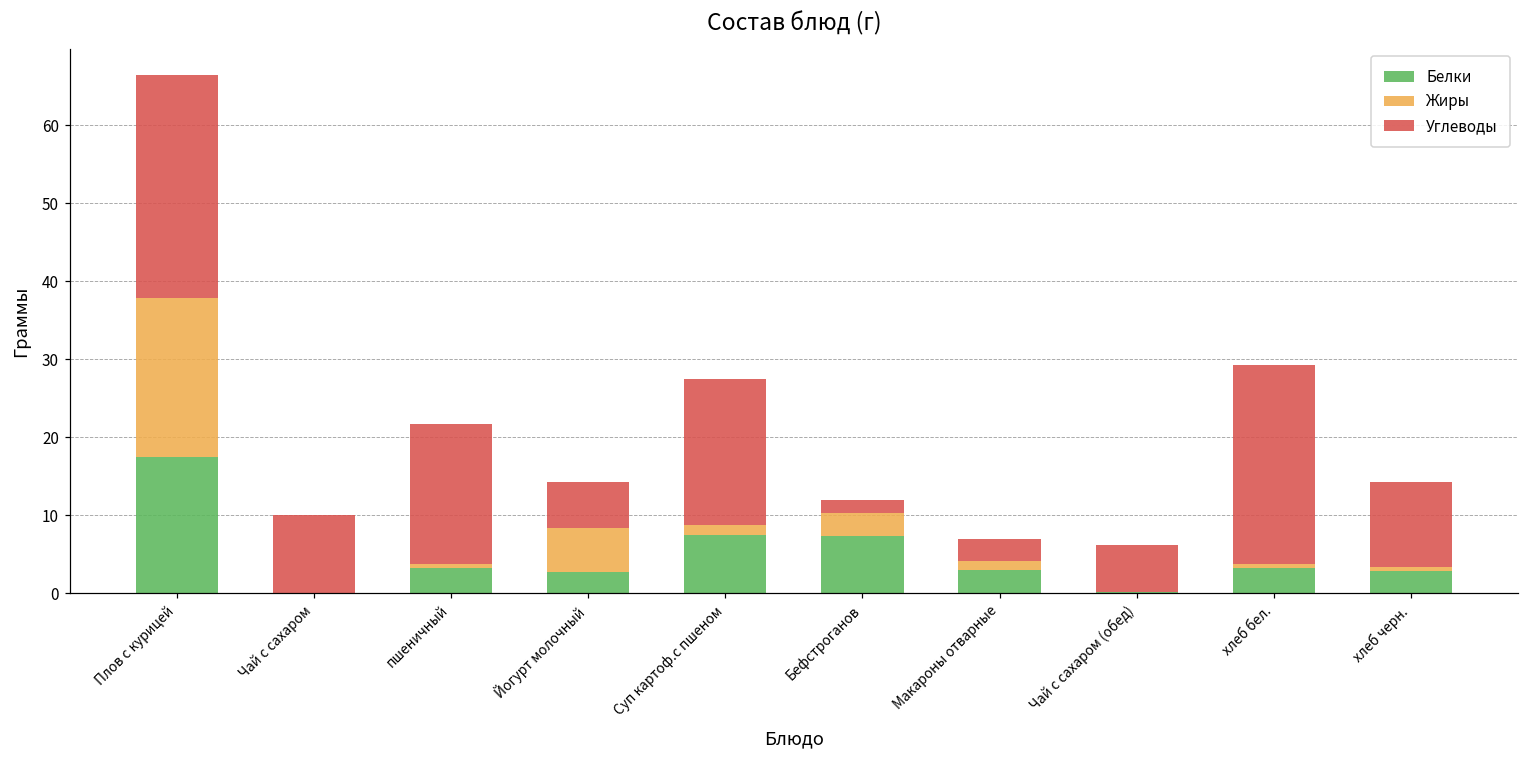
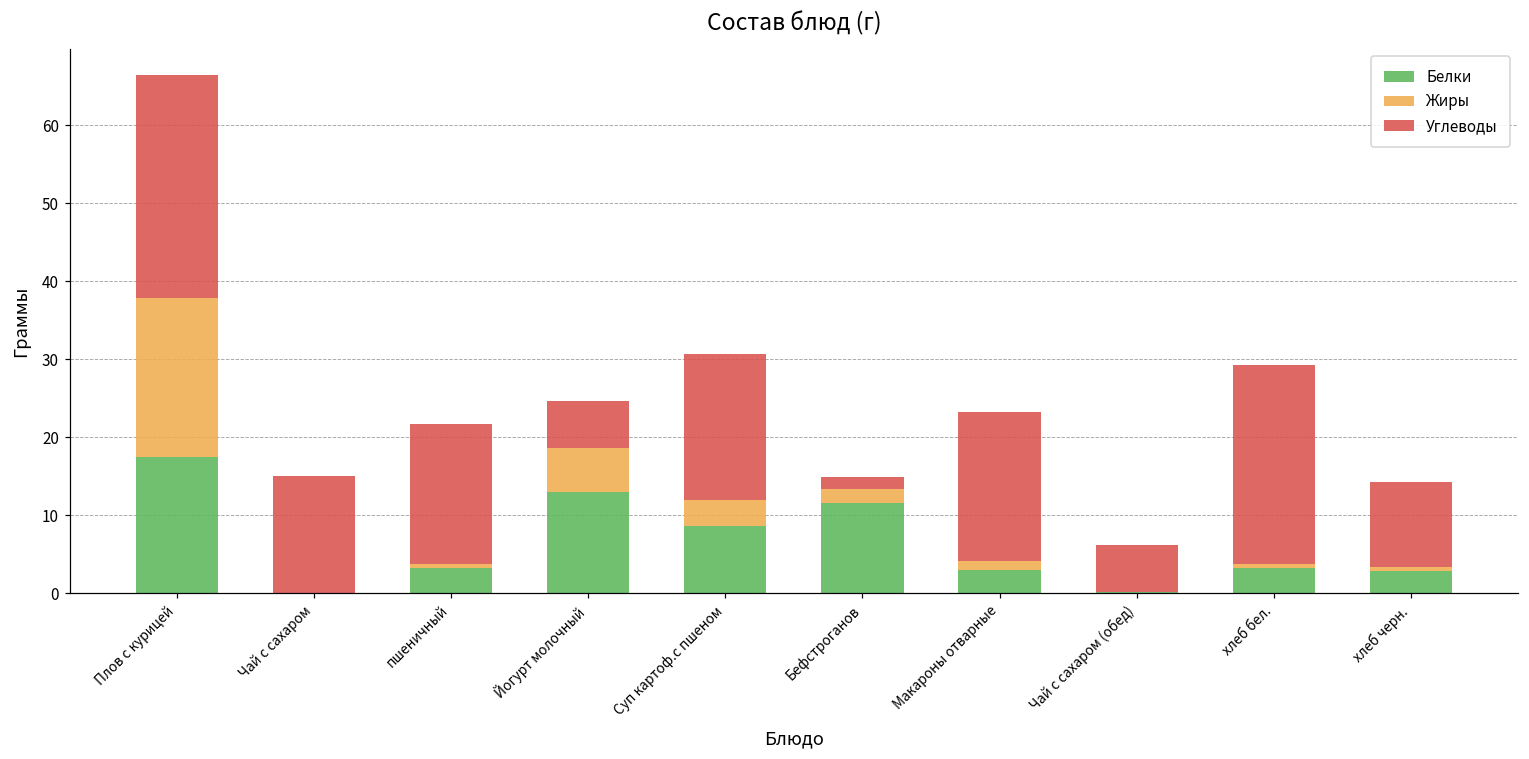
  {
    "Белки": {
      "Плов с курицей": 18,
      "Чай с сахаром": 0,
      "пшеничный": 3,
-     "Йогурт молочный": 3,
-     "Суп картоф.с пшеном": 7,
-     "Бефстроганов": 7,
+     "Йогурт молочный": 13,
+     "Суп картоф.с пшеном": 9,
+     "Бефстроганов": 12,
      "Макароны отварные": 3,
      "хлеб бел.": 3,
      "хлеб черн.": 3
    },
    "Жиры": {
      "Плов с курицей": 20,
      "Чай с сахаром": 0,
      "пшеничный": 1,
      "Йогурт молочный": 6,
-     "Суп картоф.с пшеном": 1,
-     "Бефстроганов": 3,
+     "Суп картоф.с пшеном": 3,
+     "Бефстроганов": 2,
      "Макароны отварные": 1,
      "Чай с сахаром (обед)": 0,
      "хлеб бел.": 1,
      "хлеб черн.": 0
    },
    "Углеводы": {
      "Плов с курицей": 29,
-     "Чай с сахаром": 10,
+     "Чай с сахаром": 15,
      "пшеничный": 18,
      "Йогурт молочный": 6,
      "Суп картоф.с пшеном": 19,
      "Бефстроганов": 2,
-     "Макароны отварные": 3,
+     "Макароны отварные": 19,
      "Чай с сахаром (обед)": 6,
      "хлеб бел.": 26,
      "хлеб черн.": 11
    }
  }
